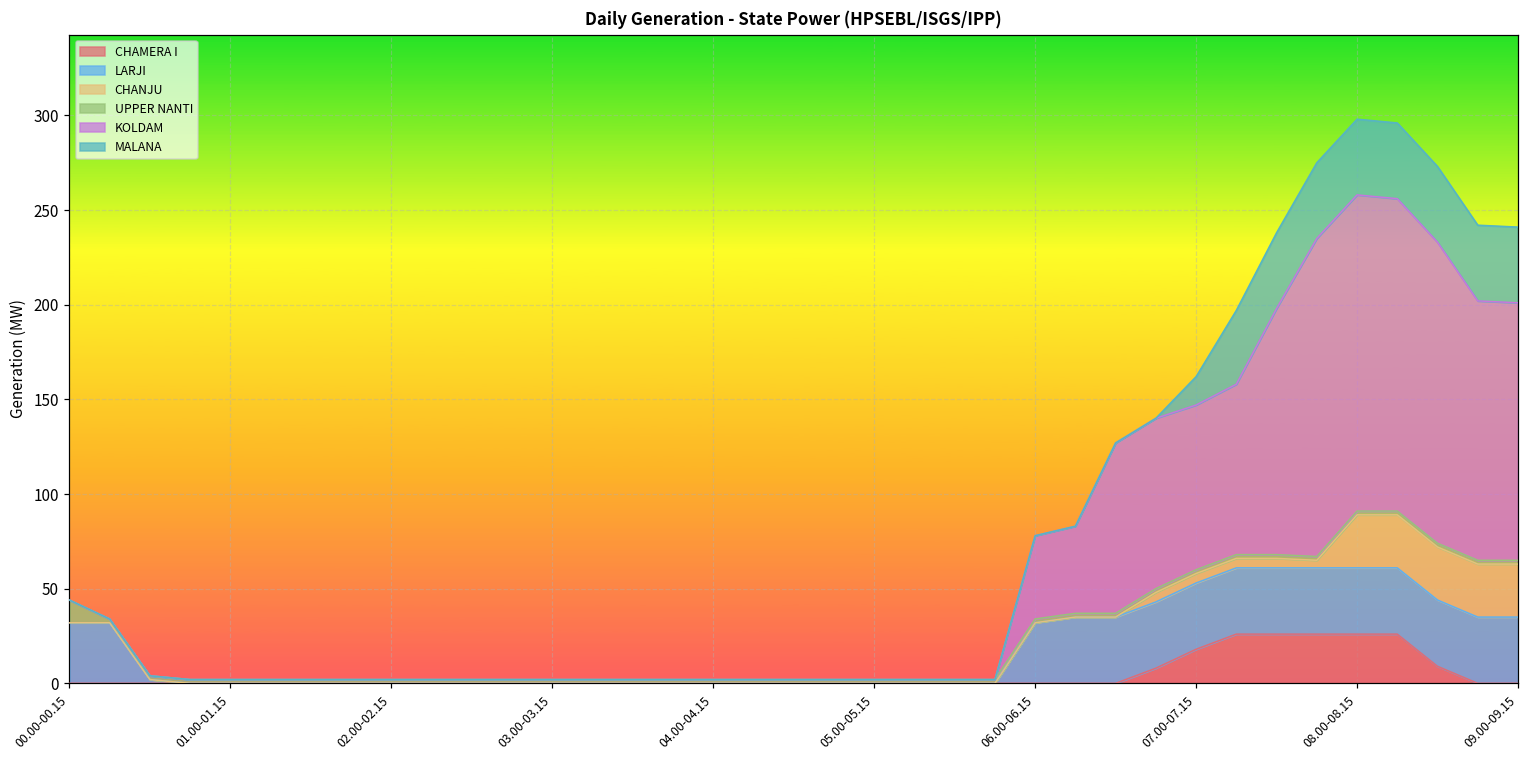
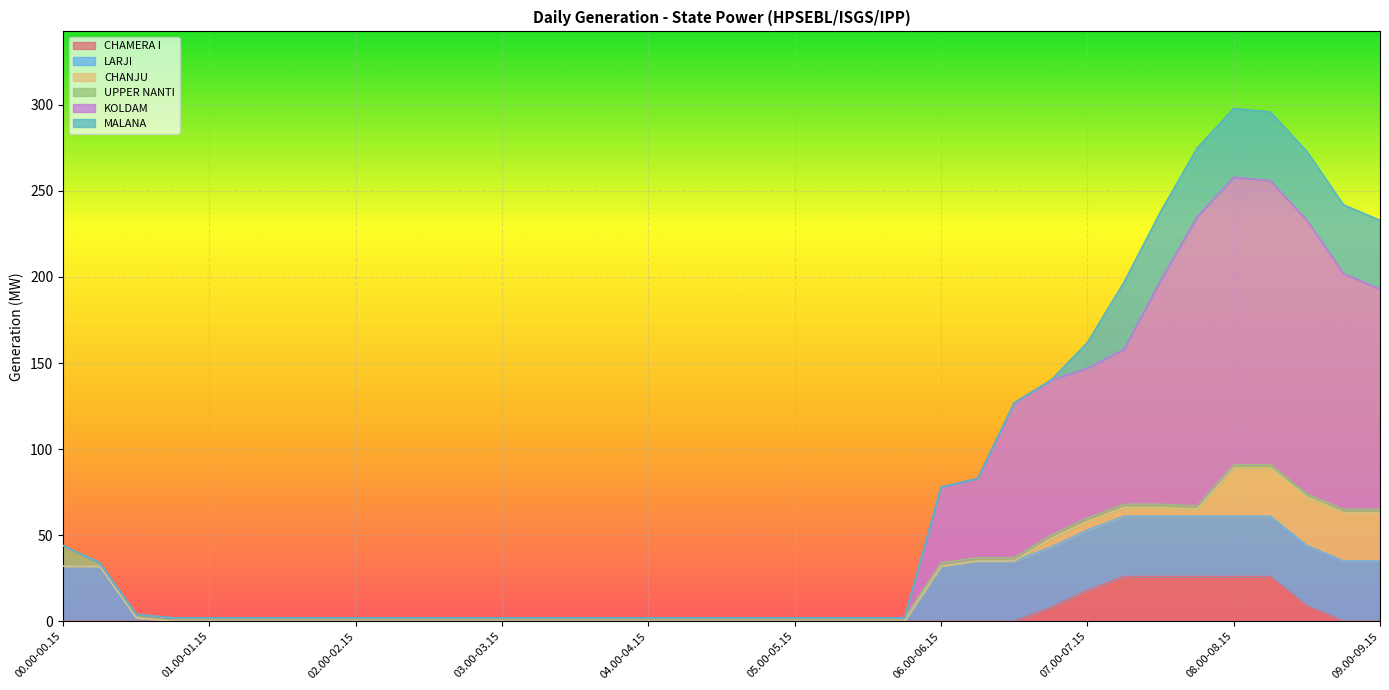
  {
    "CHAMERA I": {
      "00.00-00.15": 0,
      "06.00-06.15": 0,
      "07.00-07.15": 18,
      "08.00-08.15": 26,
      "09.00-09.15": 0
    },
    "CHANJU": {
      "07.00-07.15": 5,
      "08.00-08.15": 28,
      "09.00-09.15": 28
    },
    "UPPER NANTI": {
      "06.00-06.15": 2,
      "07.00-07.15": 2,
      "08.00-08.15": 2,
      "09.00-09.15": 2
    },
    "KOLDAM": {
      "07.00-07.15": 87,
      "08.00-08.15": 167,
-     "09.00-09.15": 136
+     "09.00-09.15": 128
    }
  }
